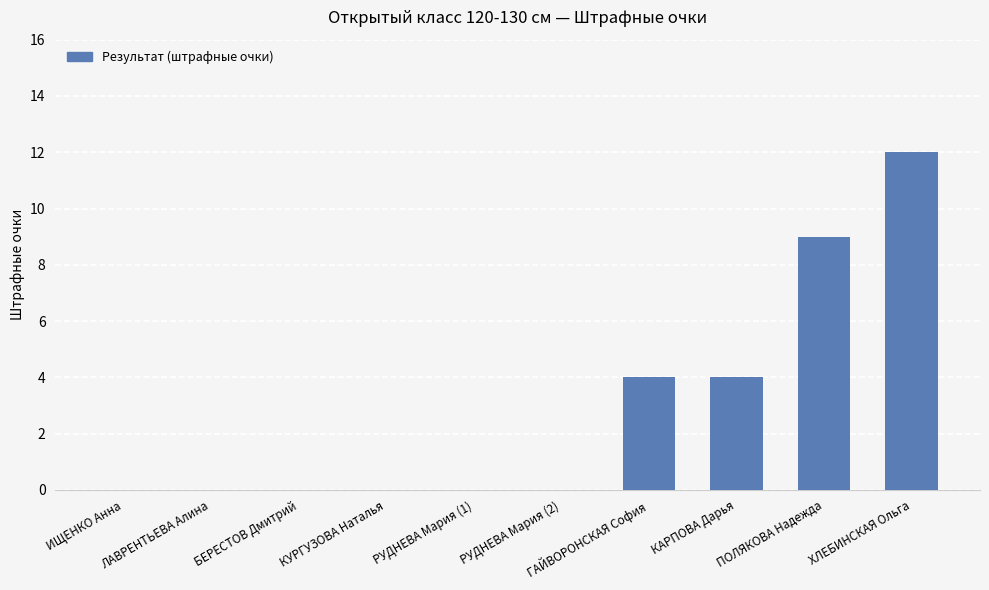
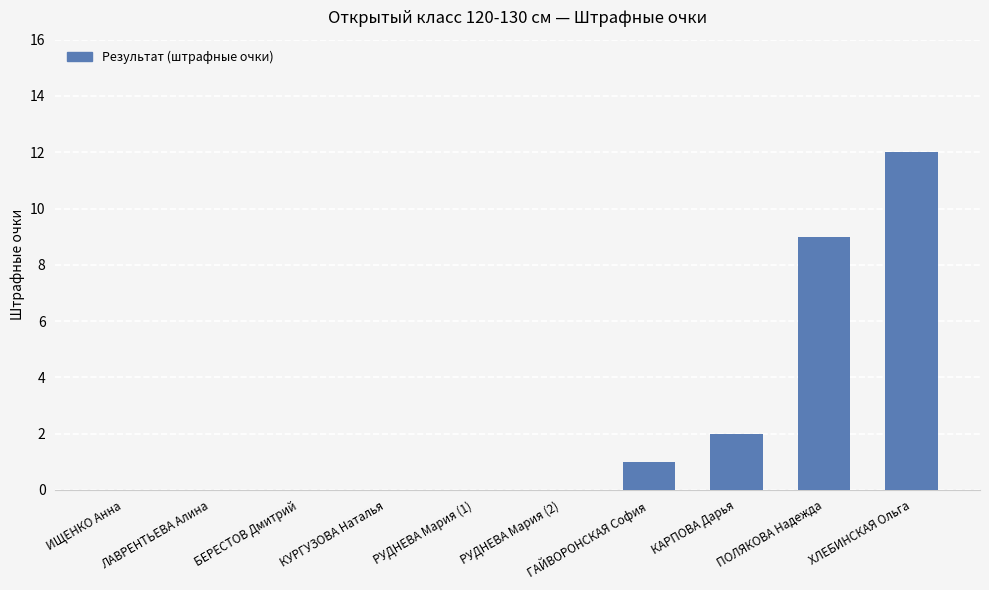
  {
    "ИЩЕНКО Анна": 0,
    "ЛАВРЕНТЬЕВА Алина": 0,
    "БЕРЕСТОВ Дмитрий": 0,
    "КУРГУЗОВА Наталья": 0,
    "РУДНЕВА Мария (1)": 0,
    "РУДНЕВА Мария (2)": 0,
-   "ГАЙВОРОНСКАЯ София": 4,
-   "КАРПОВА Дарья": 4,
+   "ГАЙВОРОНСКАЯ София": 1,
+   "КАРПОВА Дарья": 2,
    "ПОЛЯКОВА Надежда": 9,
    "ХЛЕБИНСКАЯ Ольга": 12
  }
